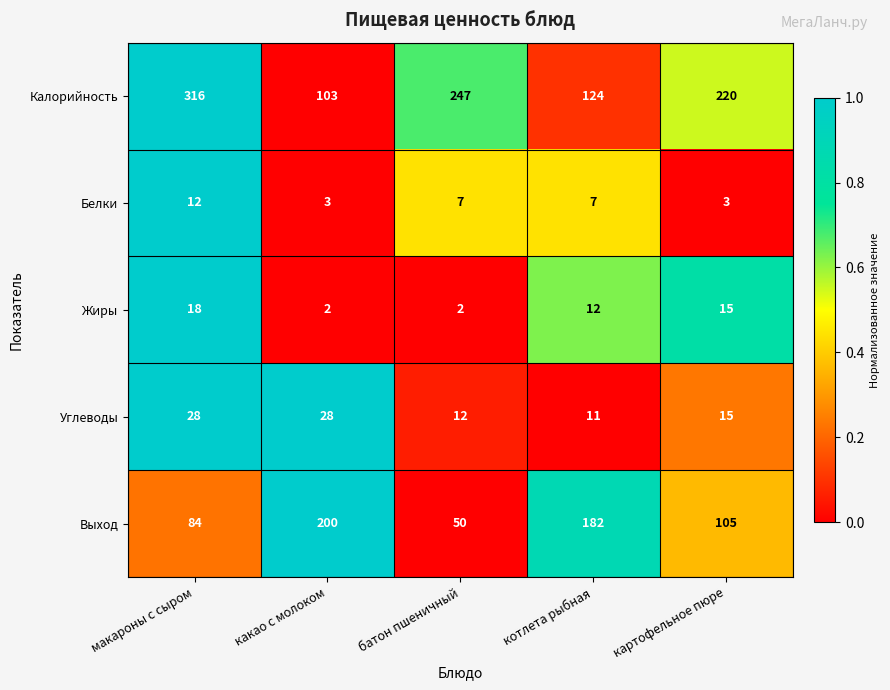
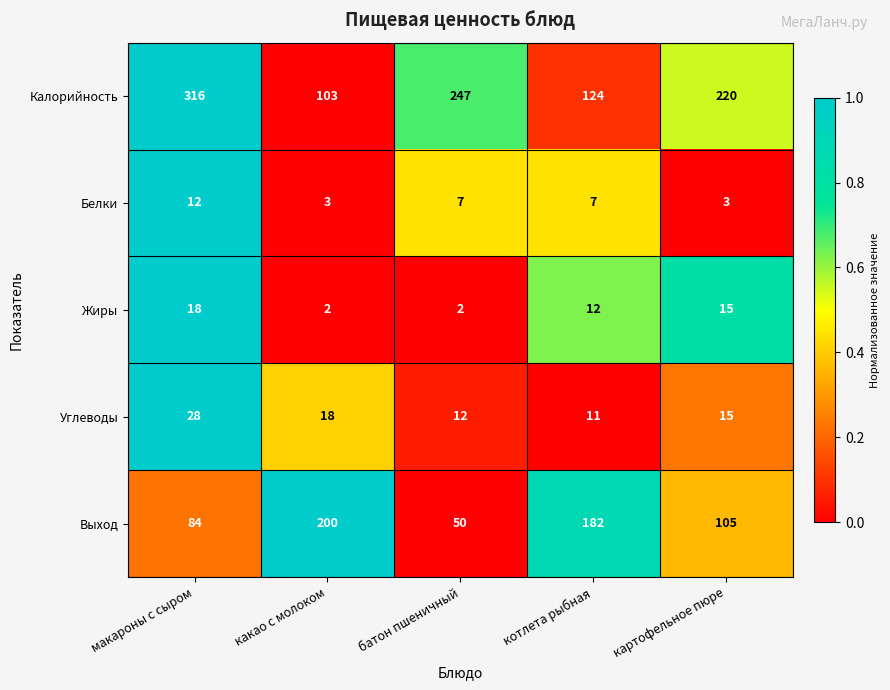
  {
    "Калорийность": {
      "макароны с сыром": 316,
      "какао с молоком": 103,
      "батон пшеничный": 247,
      "котлета рыбная": 124,
      "картофельное пюре": 220
    },
    "Белки": {
      "макароны с сыром": 12,
      "какао с молоком": 3,
      "батон пшеничный": 7,
      "котлета рыбная": 7,
      "картофельное пюре": 3
    },
    "Жиры": {
      "макароны с сыром": 18,
      "какао с молоком": 2,
      "батон пшеничный": 2,
      "котлета рыбная": 12,
      "картофельное пюре": 15
    },
    "Углеводы": {
      "макароны с сыром": 28,
-     "какао с молоком": 28,
+     "какао с молоком": 18,
      "батон пшеничный": 12,
      "котлета рыбная": 11,
      "картофельное пюре": 15
    },
    "Выход": {
      "макароны с сыром": 84,
      "какао с молоком": 200,
      "батон пшеничный": 50,
      "котлета рыбная": 182,
      "картофельное пюре": 105
    }
  }
